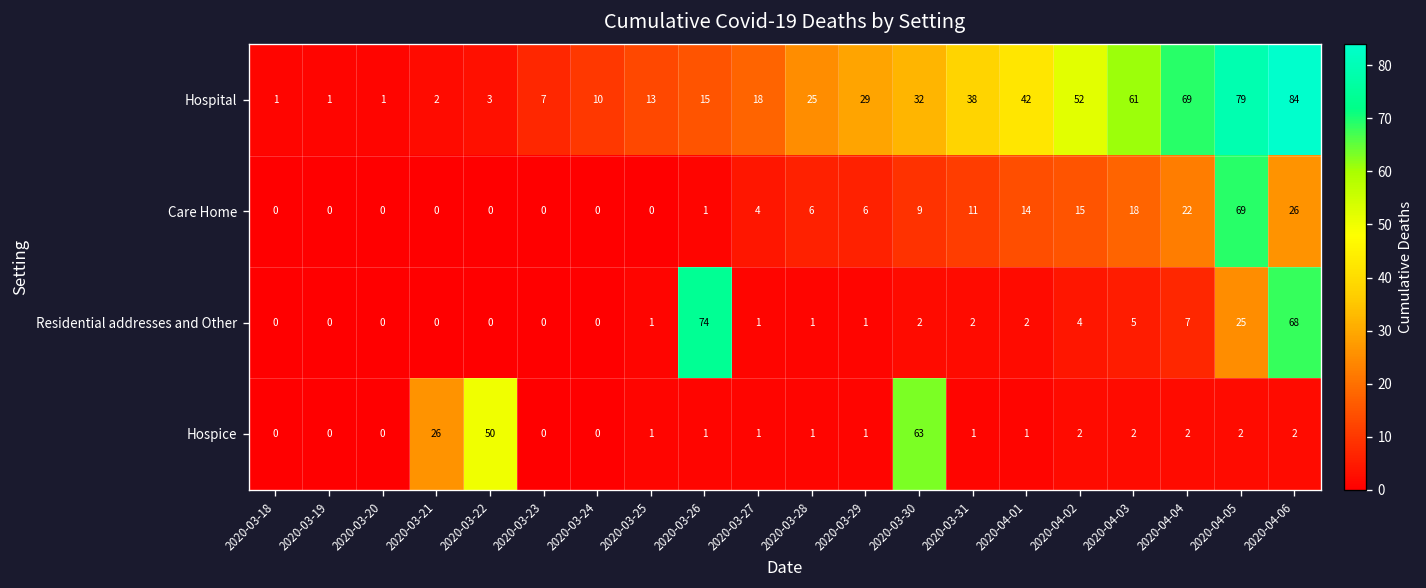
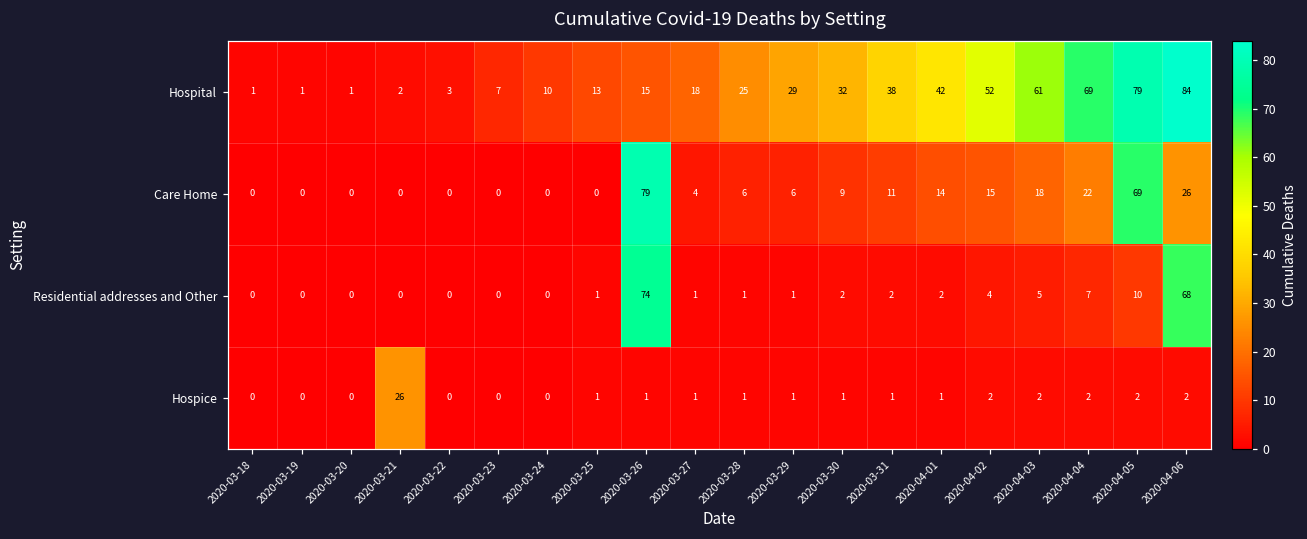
  {
    "Hospital": {
      "2020-03-18": 1,
      "2020-03-19": 1,
      "2020-03-20": 1,
      "2020-03-21": 2,
      "2020-03-22": 3,
      "2020-03-23": 7,
      "2020-03-24": 10,
      "2020-03-25": 13,
      "2020-03-26": 15,
      "2020-03-27": 18,
      "2020-03-28": 25,
      "2020-03-29": 29,
      "2020-03-30": 32,
      "2020-03-31": 38,
      "2020-04-01": 42,
      "2020-04-02": 52,
      "2020-04-03": 61,
      "2020-04-04": 69,
      "2020-04-05": 79,
      "2020-04-06": 84
    },
    "Care Home": {
      "2020-03-18": 0,
      "2020-03-19": 0,
      "2020-03-20": 0,
      "2020-03-21": 0,
      "2020-03-22": 0,
      "2020-03-23": 0,
      "2020-03-24": 0,
      "2020-03-25": 0,
-     "2020-03-26": 1,
+     "2020-03-26": 79,
      "2020-03-27": 4,
      "2020-03-28": 6,
      "2020-03-29": 6,
      "2020-03-30": 9,
      "2020-03-31": 11,
      "2020-04-01": 14,
      "2020-04-02": 15,
      "2020-04-03": 18,
      "2020-04-04": 22,
      "2020-04-05": 69,
      "2020-04-06": 26
    },
    "Residential addresses and Other": {
      "2020-03-18": 0,
      "2020-03-19": 0,
      "2020-03-20": 0,
      "2020-03-21": 0,
      "2020-03-22": 0,
      "2020-03-23": 0,
      "2020-03-24": 0,
      "2020-03-25": 1,
      "2020-03-26": 74,
      "2020-03-27": 1,
      "2020-03-28": 1,
      "2020-03-29": 1,
      "2020-03-30": 2,
      "2020-03-31": 2,
      "2020-04-01": 2,
      "2020-04-02": 4,
      "2020-04-03": 5,
      "2020-04-04": 7,
-     "2020-04-05": 25,
+     "2020-04-05": 10,
      "2020-04-06": 68
    },
    "Hospice": {
      "2020-03-18": 0,
      "2020-03-19": 0,
      "2020-03-20": 0,
      "2020-03-21": 26,
-     "2020-03-22": 50,
+     "2020-03-22": 0,
      "2020-03-23": 0,
      "2020-03-24": 0,
      "2020-03-25": 1,
      "2020-03-26": 1,
      "2020-03-27": 1,
      "2020-03-28": 1,
      "2020-03-29": 1,
-     "2020-03-30": 63,
+     "2020-03-30": 1,
      "2020-03-31": 1,
      "2020-04-01": 1,
      "2020-04-02": 2,
      "2020-04-03": 2,
      "2020-04-04": 2,
      "2020-04-05": 2,
      "2020-04-06": 2
    }
  }
